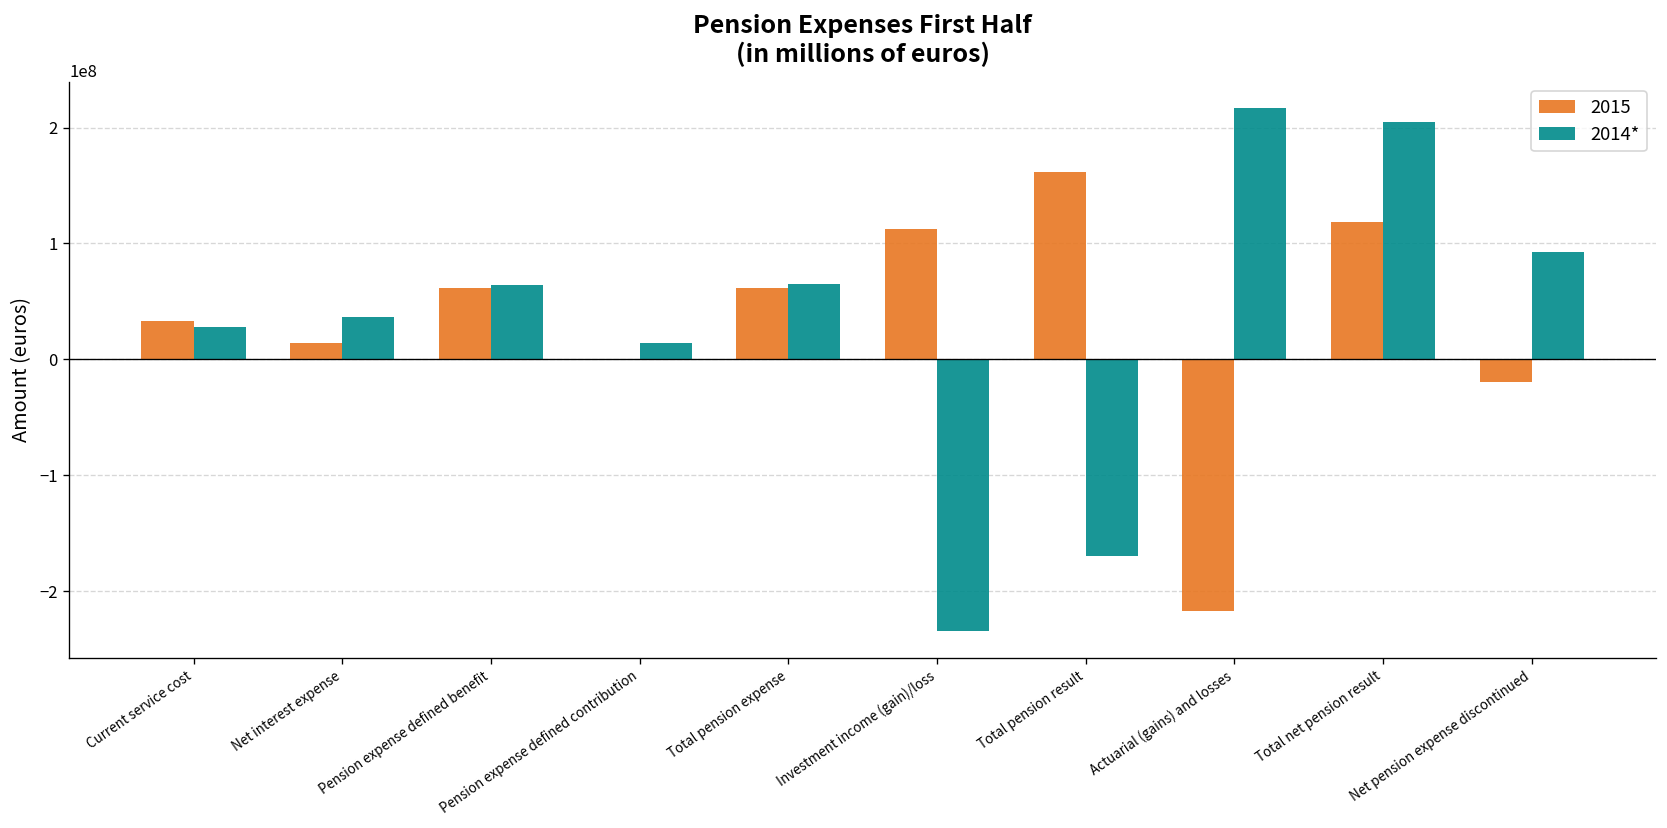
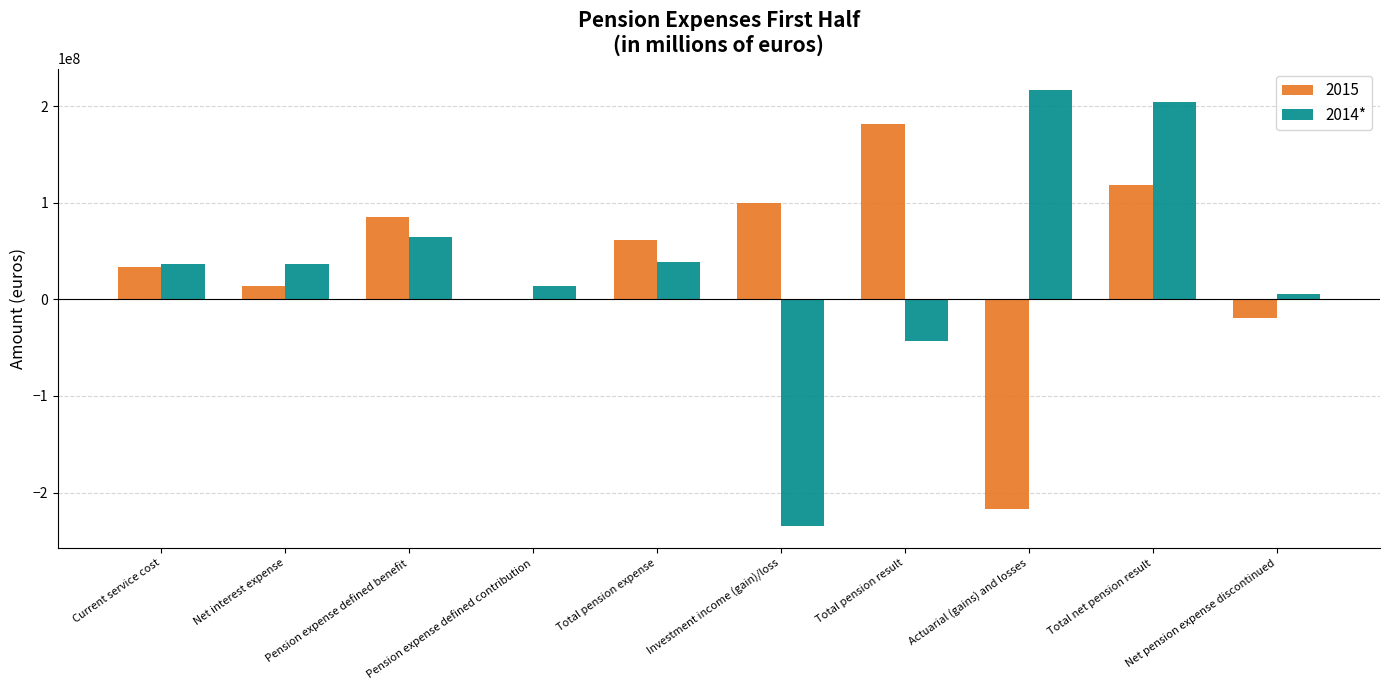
  {
    "2015": {
      "Current service cost": 30000000,
      "Net interest expense": 10000000,
-     "Pension expense defined benefit": 60000000,
+     "Pension expense defined benefit": 90000000,
      "Total pension expense": 60000000,
-     "Investment income (gain)/loss": 110000000,
-     "Total pension result": 160000000,
+     "Investment income (gain)/loss": 100000000,
+     "Total pension result": 180000000,
      "Actuarial (gains) and losses": -220000000,
      "Total net pension result": 120000000,
      "Net pension expense discontinued": -20000000
    },
    "2014*": {
-     "Current service cost": 30000000,
+     "Current service cost": 40000000,
      "Net interest expense": 40000000,
      "Pension expense defined benefit": 60000000,
      "Pension expense defined contribution": 10000000,
-     "Total pension expense": 70000000,
+     "Total pension expense": 40000000,
      "Investment income (gain)/loss": -230000000,
-     "Total pension result": -170000000,
+     "Total pension result": -40000000,
      "Actuarial (gains) and losses": 220000000,
      "Total net pension result": 200000000,
-     "Net pension expense discontinued": 90000000
+     "Net pension expense discontinued": 10000000
    }
  }
